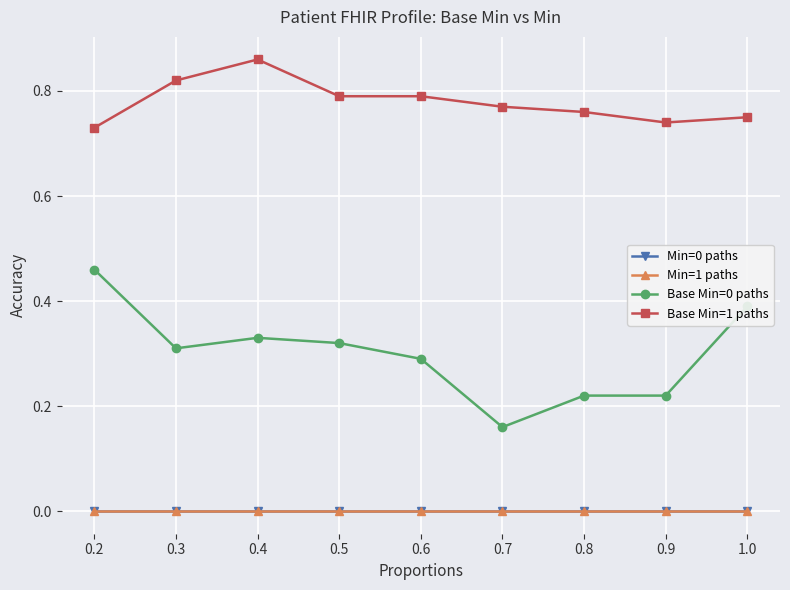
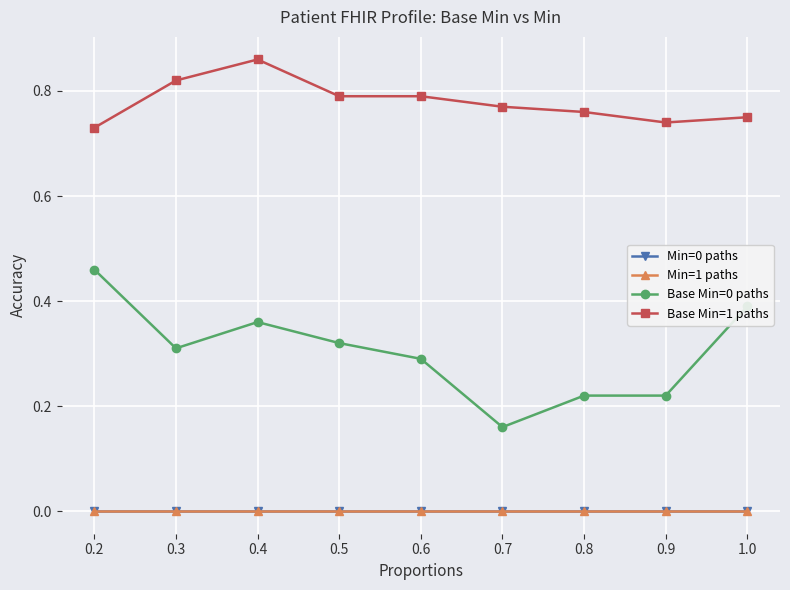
  {
    "Base Min=0 paths": {
      "0.2": 0.46,
      "0.3": 0.31,
-     "0.4": 0.33,
+     "0.4": 0.36,
      "0.5": 0.32,
      "0.6": 0.29,
      "0.7": 0.16,
      "0.8": 0.22,
      "0.9": 0.22
    }
  }
